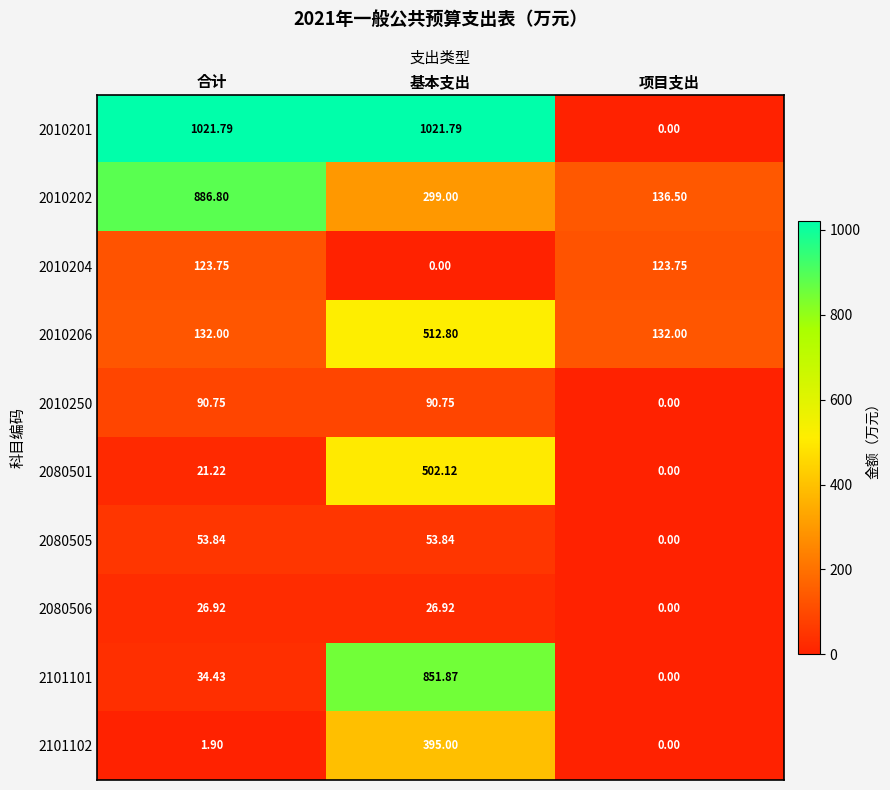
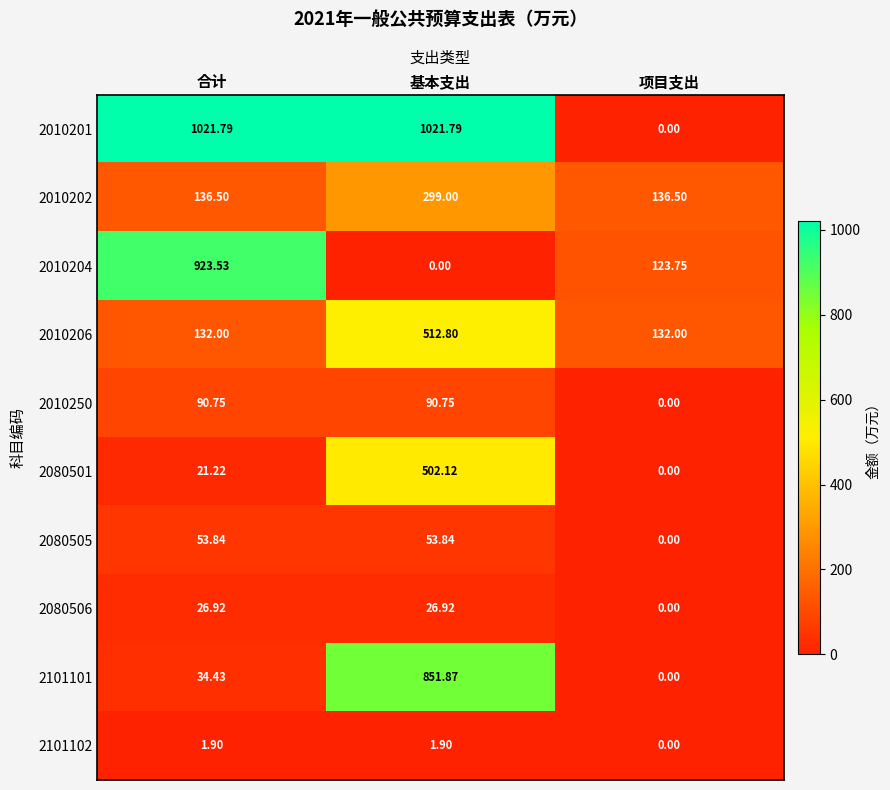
  {
    "2010201": {
      "合计": 1021.79,
      "基本支出": 1021.79,
      "项目支出": 0.00
    },
    "2010202": {
-     "合计": 886.80,
+     "合计": 136.50,
      "基本支出": 299.00,
      "项目支出": 136.50
    },
    "2010204": {
-     "合计": 123.75,
+     "合计": 923.53,
      "基本支出": 0.00,
      "项目支出": 123.75
    },
    "2010206": {
      "合计": 132.00,
      "基本支出": 512.80,
      "项目支出": 132.00
    },
    "2010250": {
      "合计": 90.75,
      "基本支出": 90.75,
      "项目支出": 0.00
    },
    "2080501": {
      "合计": 21.22,
      "基本支出": 502.12,
      "项目支出": 0.00
    },
    "2080505": {
      "合计": 53.84,
      "基本支出": 53.84,
      "项目支出": 0.00
    },
    "2080506": {
      "合计": 26.92,
      "基本支出": 26.92,
      "项目支出": 0.00
    },
    "2101101": {
      "合计": 34.43,
      "基本支出": 851.87,
      "项目支出": 0.00
    },
    "2101102": {
      "合计": 1.90,
-     "基本支出": 395.00,
+     "基本支出": 1.90,
      "项目支出": 0.00
    }
  }
